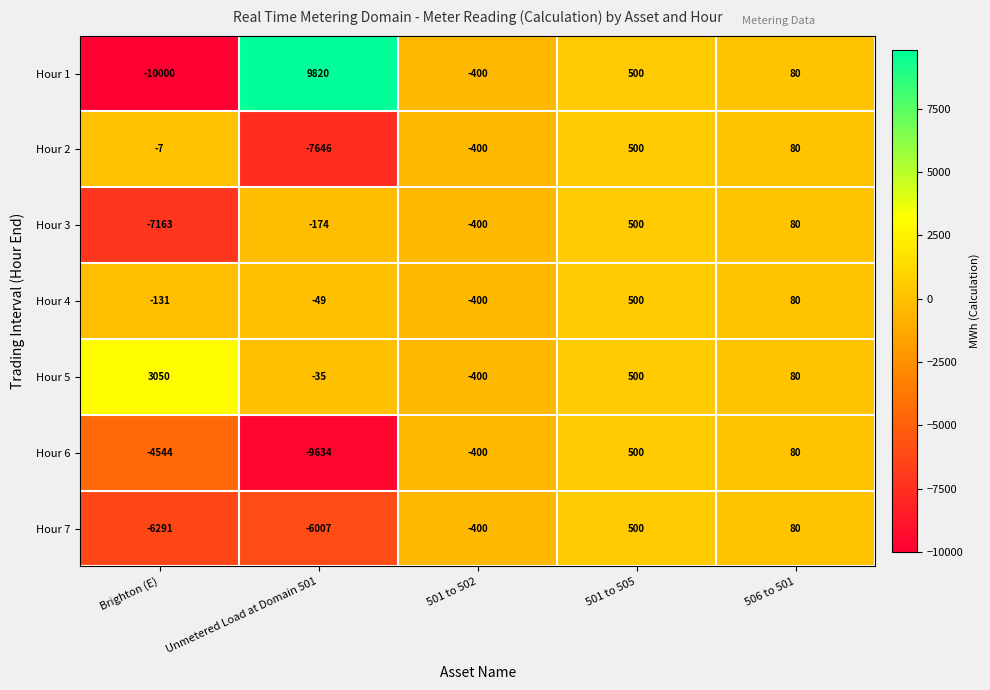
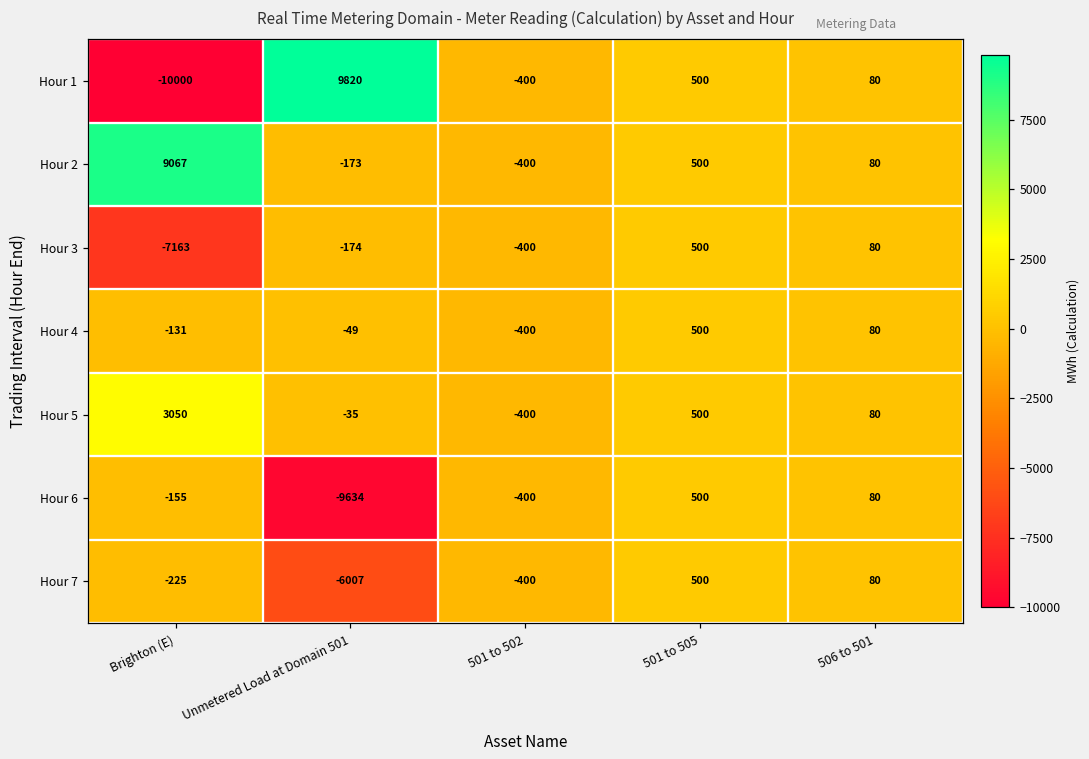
  {
    "Hour 1": {
      "Brighton (E)": -10000,
      "Unmetered Load at Domain 501": 9820,
      "501 to 502": -400,
      "501 to 505": 500,
      "506 to 501": 80
    },
    "Hour 2": {
-     "Brighton (E)": -7,
-     "Unmetered Load at Domain 501": -7646,
+     "Brighton (E)": 9067,
+     "Unmetered Load at Domain 501": -173,
      "501 to 502": -400,
      "501 to 505": 500,
      "506 to 501": 80
    },
    "Hour 3": {
      "Brighton (E)": -7163,
      "Unmetered Load at Domain 501": -174,
      "501 to 502": -400,
      "501 to 505": 500,
      "506 to 501": 80
    },
    "Hour 4": {
      "Brighton (E)": -131,
      "Unmetered Load at Domain 501": -49,
      "501 to 502": -400,
      "501 to 505": 500,
      "506 to 501": 80
    },
    "Hour 5": {
      "Brighton (E)": 3050,
      "Unmetered Load at Domain 501": -35,
      "501 to 502": -400,
      "501 to 505": 500,
      "506 to 501": 80
    },
    "Hour 6": {
-     "Brighton (E)": -4544,
+     "Brighton (E)": -155,
      "Unmetered Load at Domain 501": -9634,
      "501 to 502": -400,
      "501 to 505": 500,
      "506 to 501": 80
    },
    "Hour 7": {
-     "Brighton (E)": -6291,
+     "Brighton (E)": -225,
      "Unmetered Load at Domain 501": -6007,
      "501 to 502": -400,
      "501 to 505": 500,
      "506 to 501": 80
    }
  }
